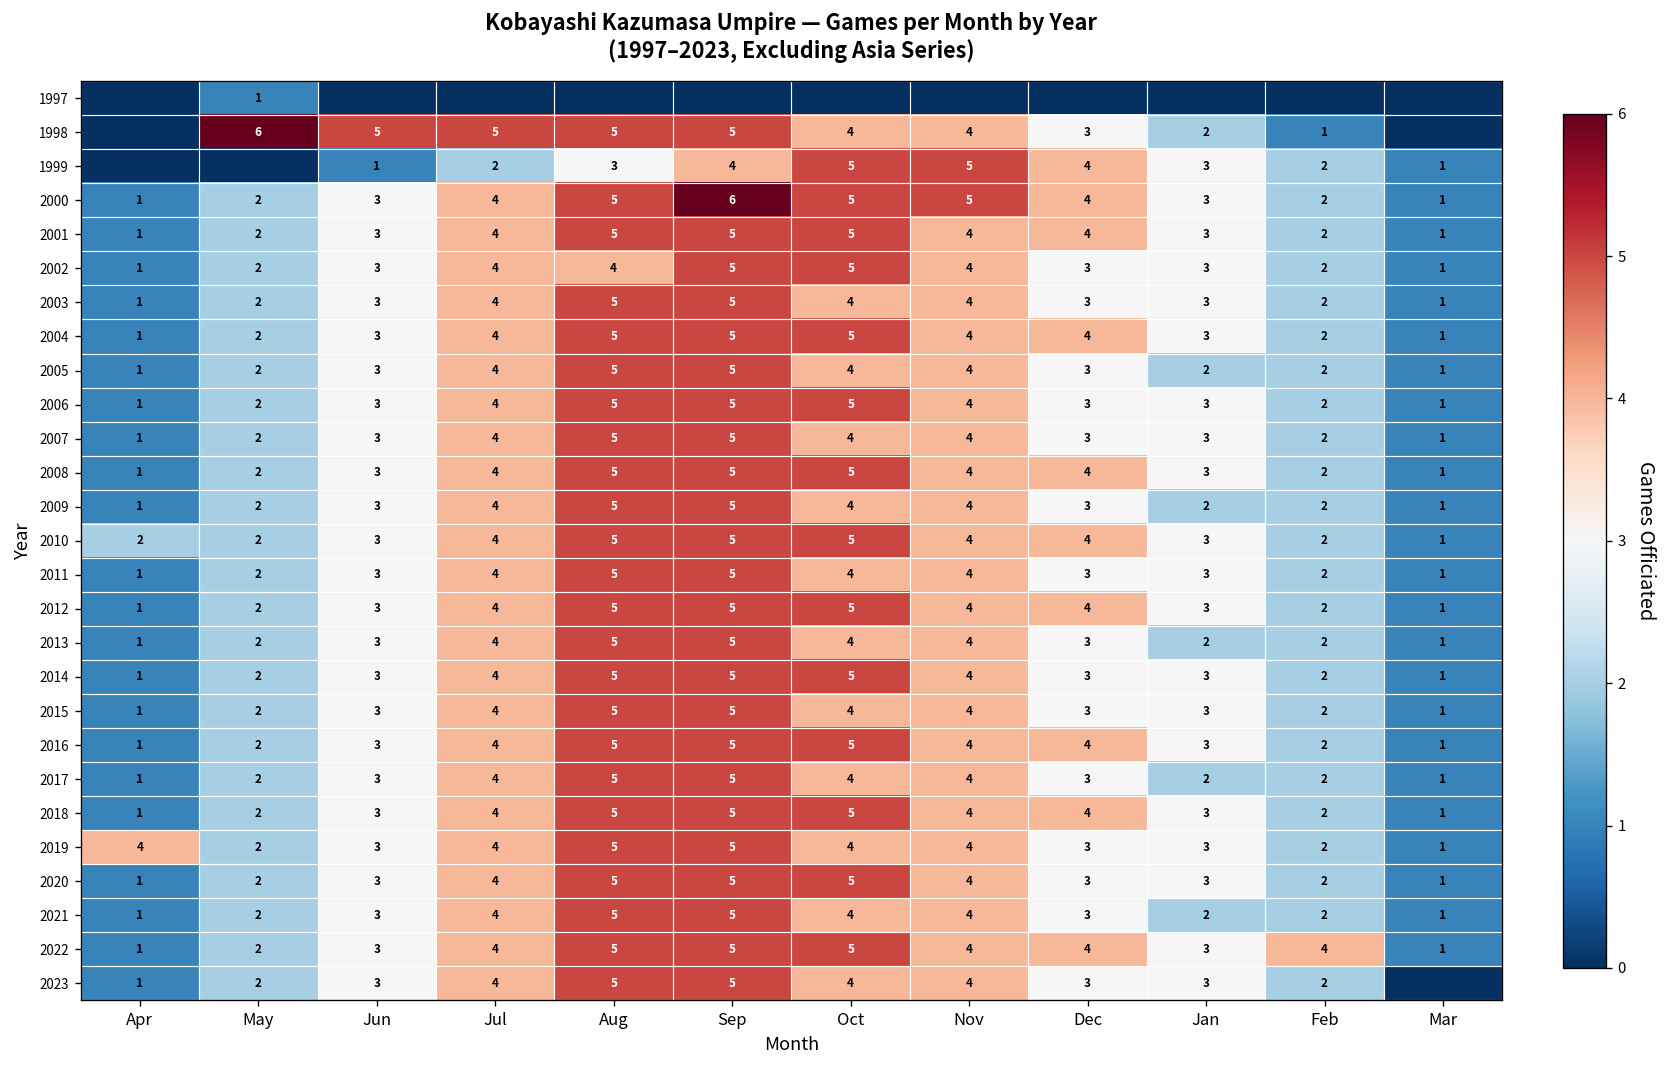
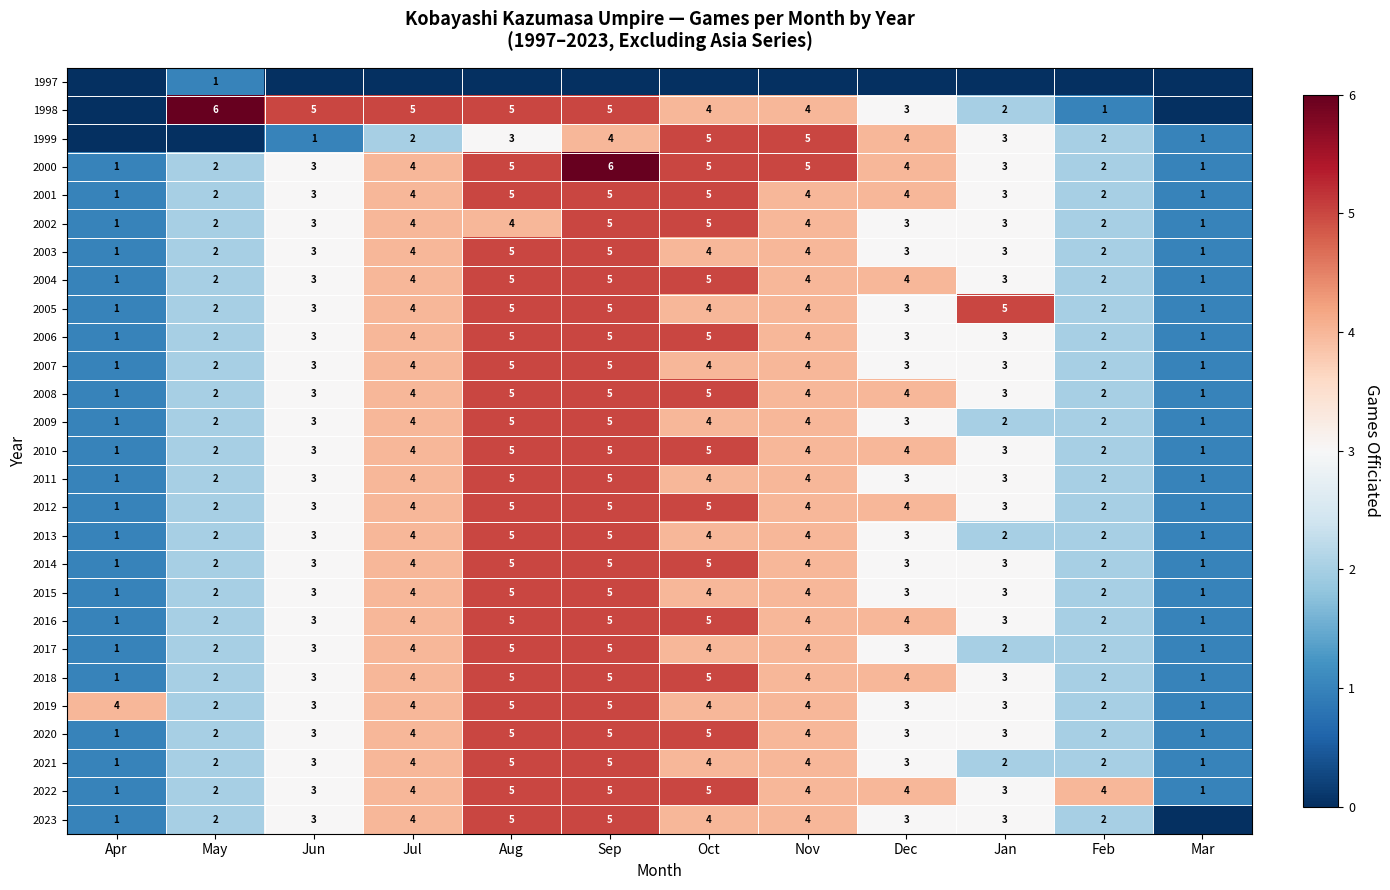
  {
    "2005": {
      "Apr": 1,
      "May": 2,
      "Jun": 3,
      "Jul": 4,
      "Aug": 5,
      "Sep": 5,
      "Oct": 4,
      "Nov": 4,
      "Dec": 3,
-     "Jan": 2,
+     "Jan": 5,
      "Feb": 2,
      "Mar": 1
    },
    "2010": {
-     "Apr": 2,
+     "Apr": 1,
      "May": 2,
      "Jun": 3,
      "Jul": 4,
      "Aug": 5,
      "Sep": 5,
      "Oct": 5,
      "Nov": 4,
      "Dec": 4,
      "Jan": 3,
      "Feb": 2,
      "Mar": 1
    }
  }
